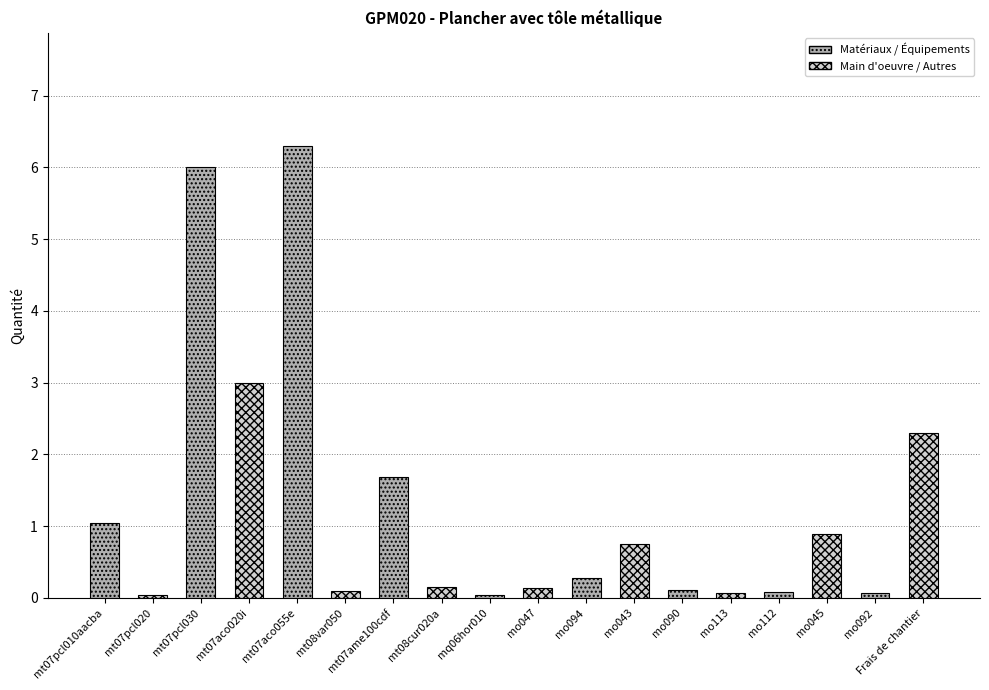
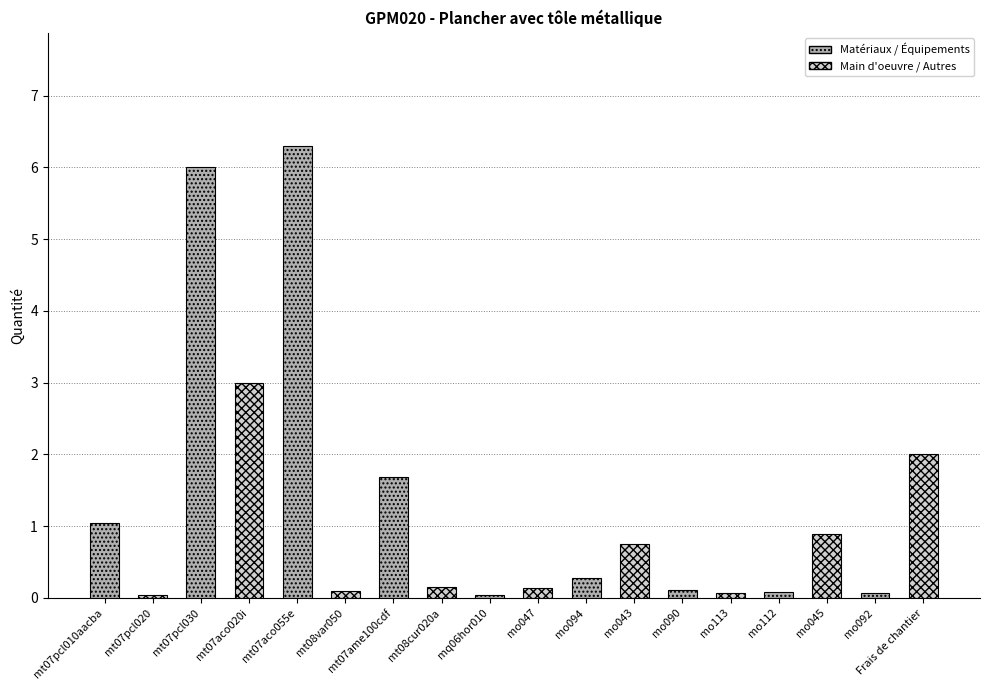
  {
    "mt07pcl010aacba": 1.1,
    "mt07pcl020": 0.0,
    "mt07pcl030": 6.0,
    "mt07aco020i": 3.0,
    "mt07aco055e": 6.3,
    "mt08var050": 0.1,
    "mt07ame100cdf": 1.7,
    "mt08cur020a": 0.2,
    "mq06hor010": 0.0,
    "mo047": 0.1,
    "mo094": 0.3,
    "mo043": 0.8,
    "mo090": 0.1,
    "mo113": 0.1,
    "mo112": 0.1,
    "mo045": 0.9,
    "mo092": 0.1,
-   "Frais de chantier": 2.3
+   "Frais de chantier": 2.0
  }
